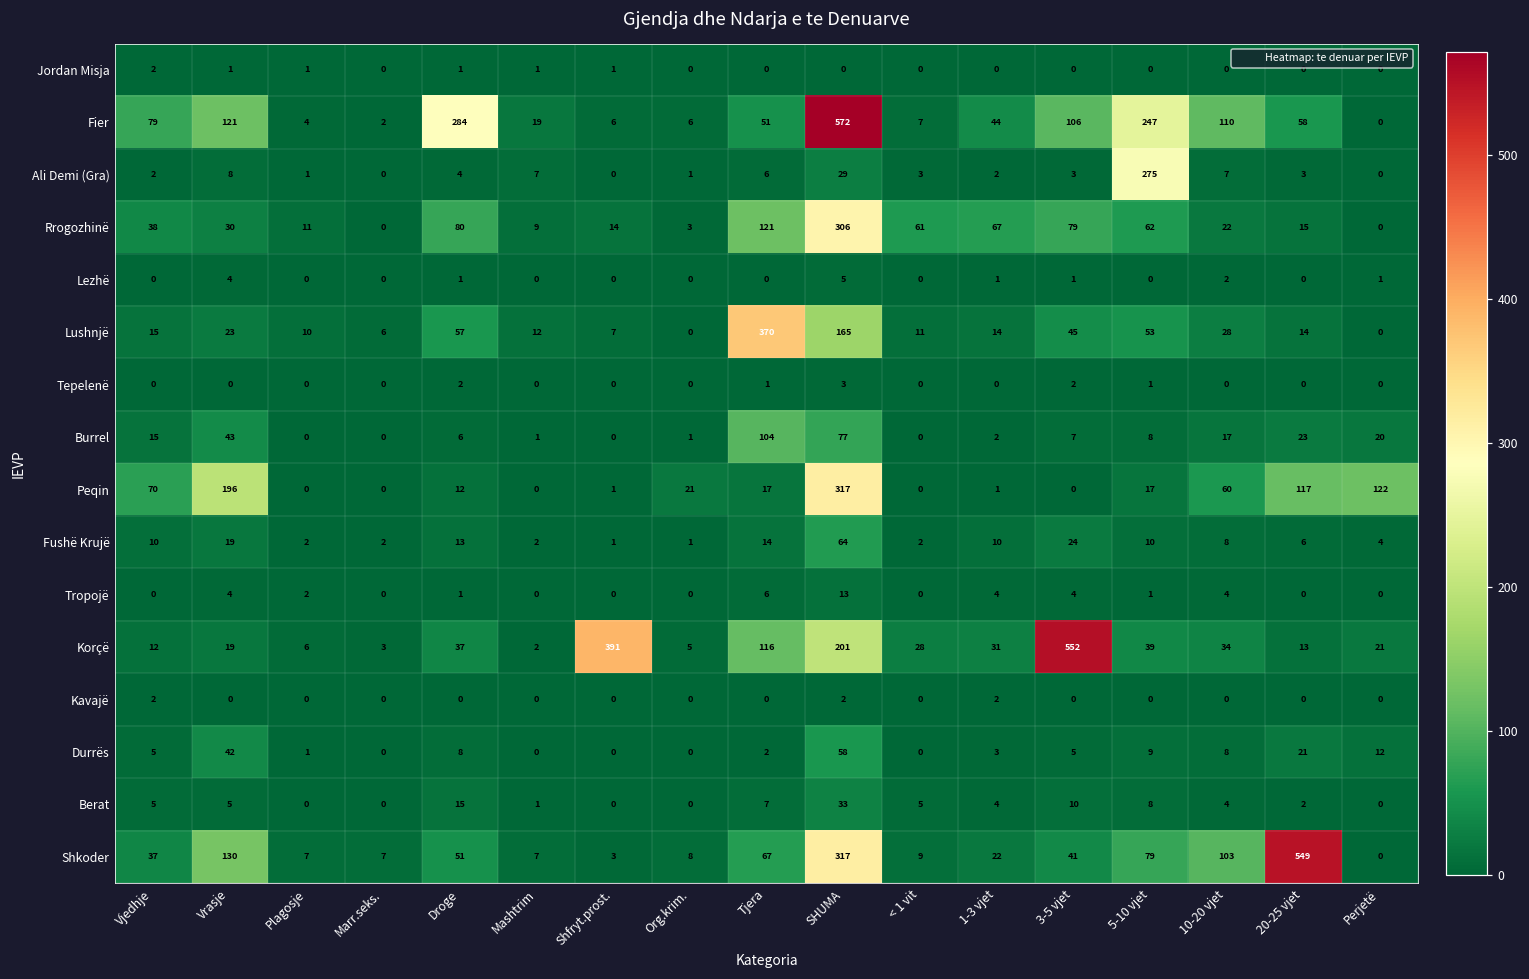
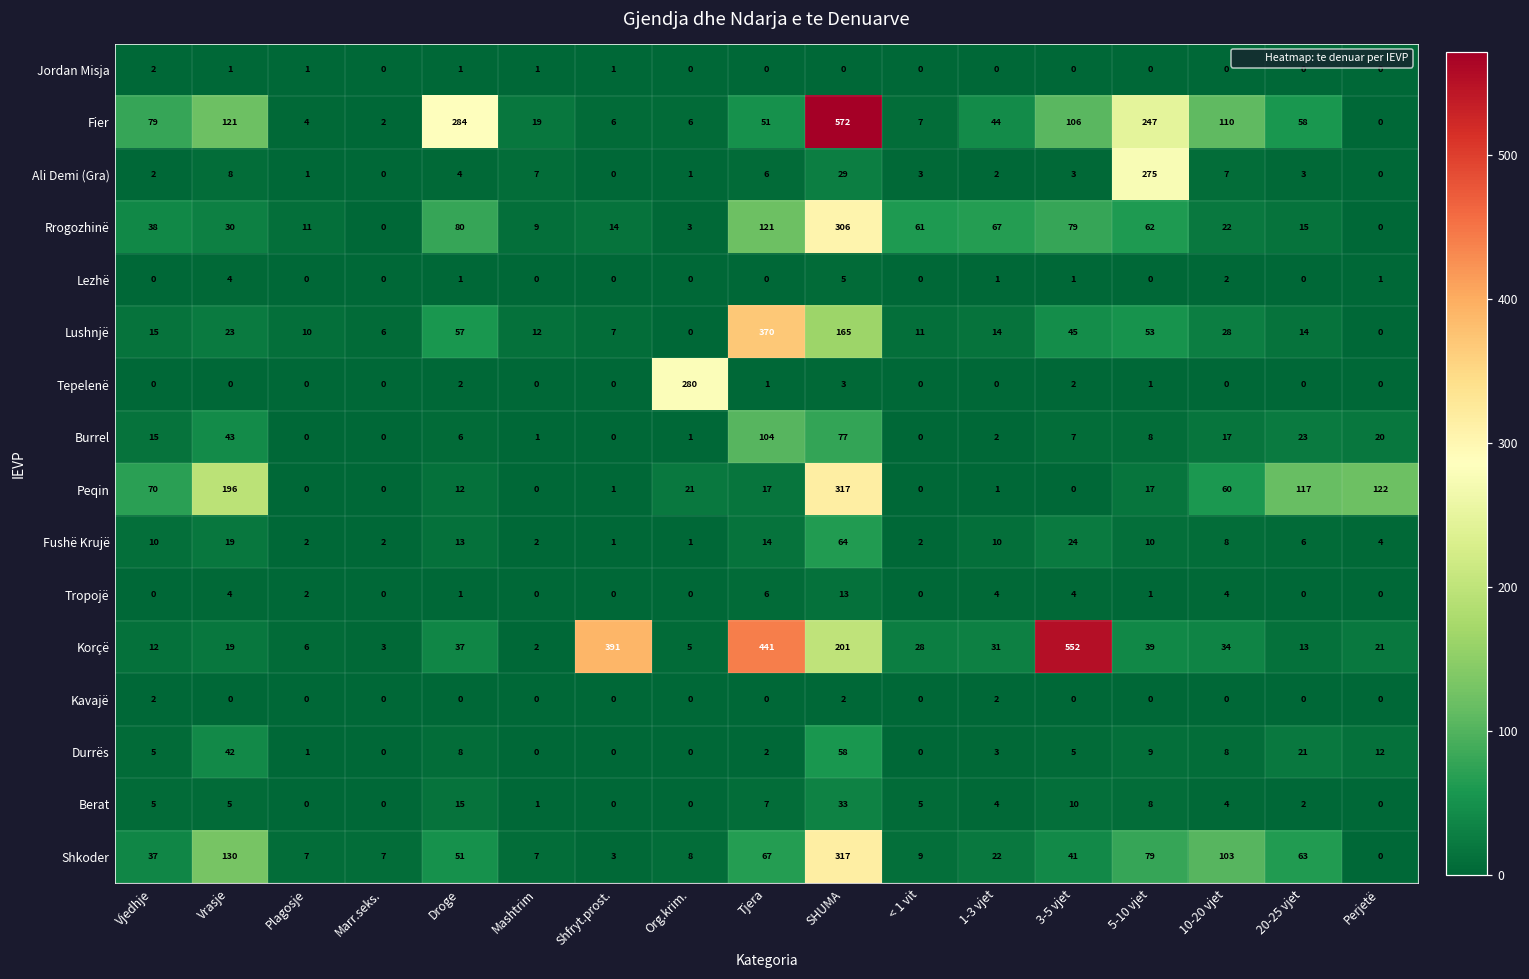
  {
    "Tepelenë": {
      "Vjedhje": 0,
      "Vrasje": 0,
      "Plagosje": 0,
      "Marr.seks.": 0,
      "Droge": 2,
      "Mashtrim": 0,
      "Shfryt.prost.": 0,
-     "Org.krim.": 0,
+     "Org.krim.": 280,
      "Tjera": 1,
      "SHUMA": 3,
      "< 1 vit": 0,
      "1-3 vjet": 0,
      "3-5 vjet": 2,
      "5-10 vjet": 1,
      "10-20 vjet": 0,
      "20-25 vjet": 0,
      "Perjetë": 0
    },
    "Korçë": {
      "Vjedhje": 12,
      "Vrasje": 19,
      "Plagosje": 6,
      "Marr.seks.": 3,
      "Droge": 37,
      "Mashtrim": 2,
      "Shfryt.prost.": 391,
      "Org.krim.": 5,
-     "Tjera": 116,
+     "Tjera": 441,
      "SHUMA": 201,
      "< 1 vit": 28,
      "1-3 vjet": 31,
      "3-5 vjet": 552,
      "5-10 vjet": 39,
      "10-20 vjet": 34,
      "20-25 vjet": 13,
      "Perjetë": 21
    },
    "Shkoder": {
      "Vjedhje": 37,
      "Vrasje": 130,
      "Plagosje": 7,
      "Marr.seks.": 7,
      "Droge": 51,
      "Mashtrim": 7,
      "Shfryt.prost.": 3,
      "Org.krim.": 8,
      "Tjera": 67,
      "SHUMA": 317,
      "< 1 vit": 9,
      "1-3 vjet": 22,
      "3-5 vjet": 41,
      "5-10 vjet": 79,
      "10-20 vjet": 103,
-     "20-25 vjet": 549,
+     "20-25 vjet": 63,
      "Perjetë": 0
    }
  }
